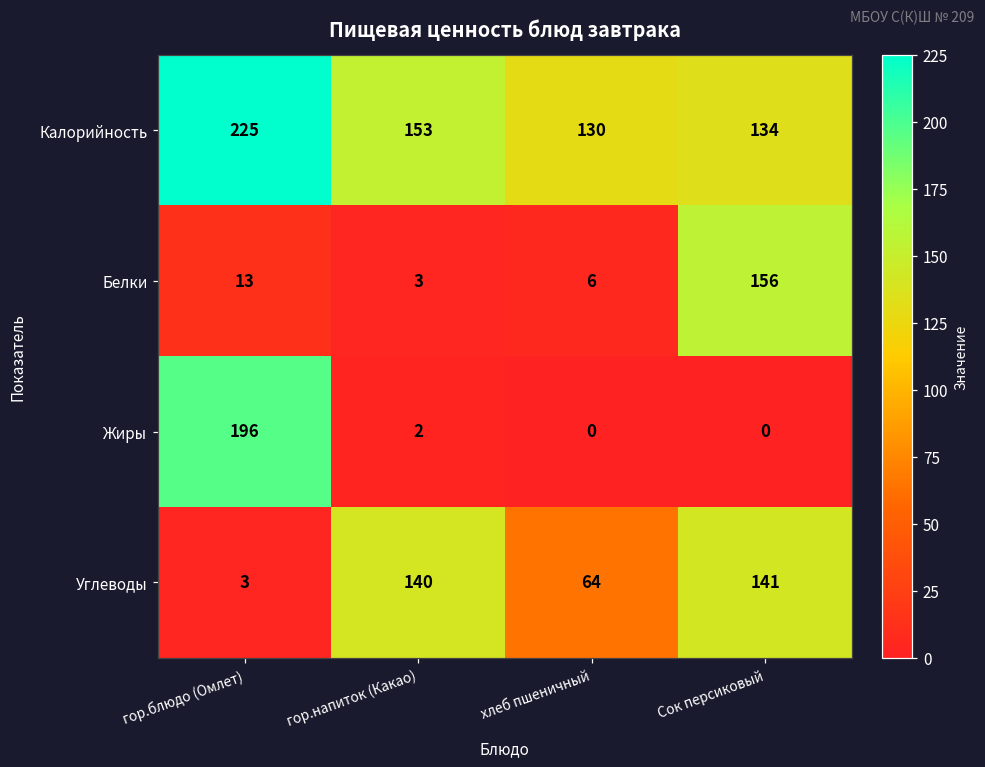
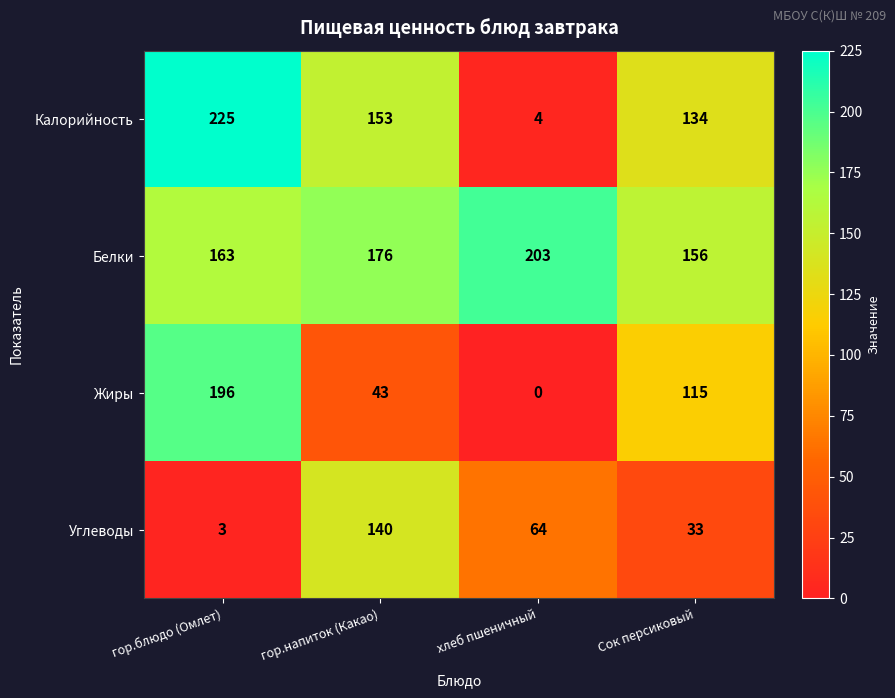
  {
    "Калорийность": {
      "гор.блюдо (Омлет)": 225,
      "гор.напиток (Какао)": 153,
-     "хлеб пшеничный": 130,
+     "хлеб пшеничный": 4,
      "Сок персиковый": 134
    },
    "Белки": {
-     "гор.блюдо (Омлет)": 13,
-     "гор.напиток (Какао)": 3,
-     "хлеб пшеничный": 6,
+     "гор.блюдо (Омлет)": 163,
+     "гор.напиток (Какао)": 176,
+     "хлеб пшеничный": 203,
      "Сок персиковый": 156
    },
    "Жиры": {
      "гор.блюдо (Омлет)": 196,
-     "гор.напиток (Какао)": 2,
+     "гор.напиток (Какао)": 43,
      "хлеб пшеничный": 0,
-     "Сок персиковый": 0
+     "Сок персиковый": 115
    },
    "Углеводы": {
      "гор.блюдо (Омлет)": 3,
      "гор.напиток (Какао)": 140,
      "хлеб пшеничный": 64,
-     "Сок персиковый": 141
+     "Сок персиковый": 33
    }
  }
